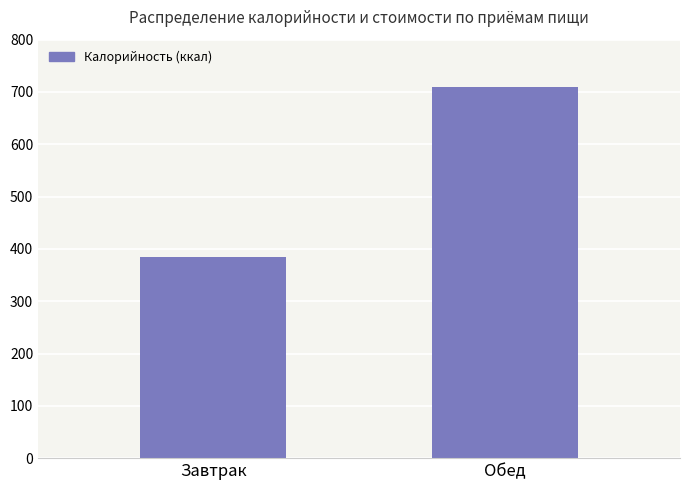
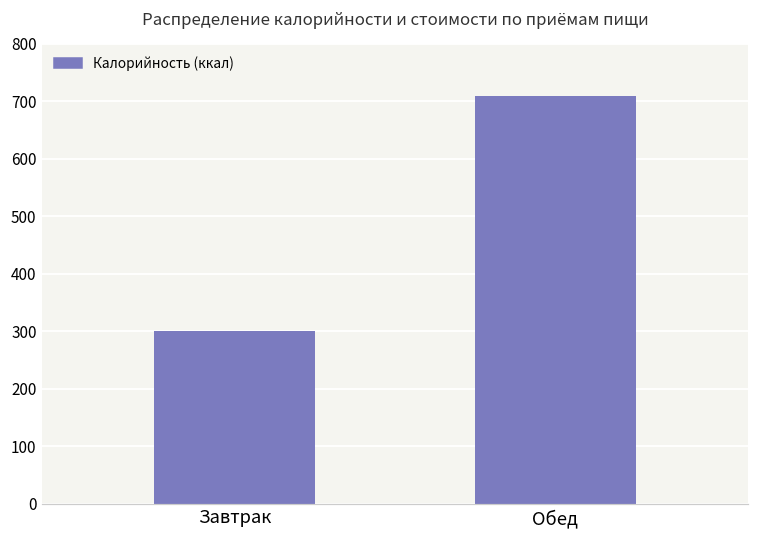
  {
-   "Завтрак": 380,
+   "Завтрак": 300,
    "Обед": 710
  }
